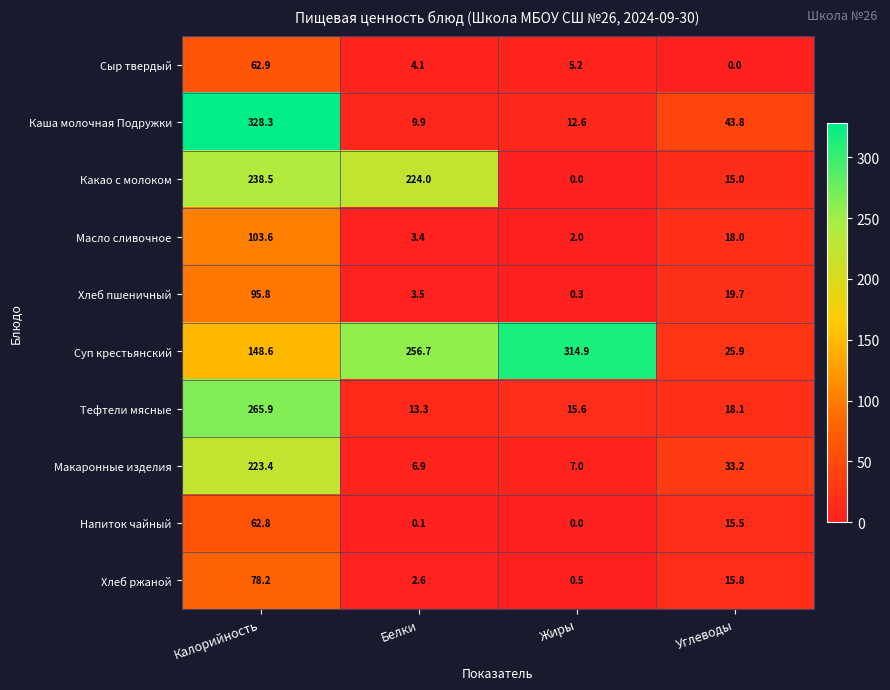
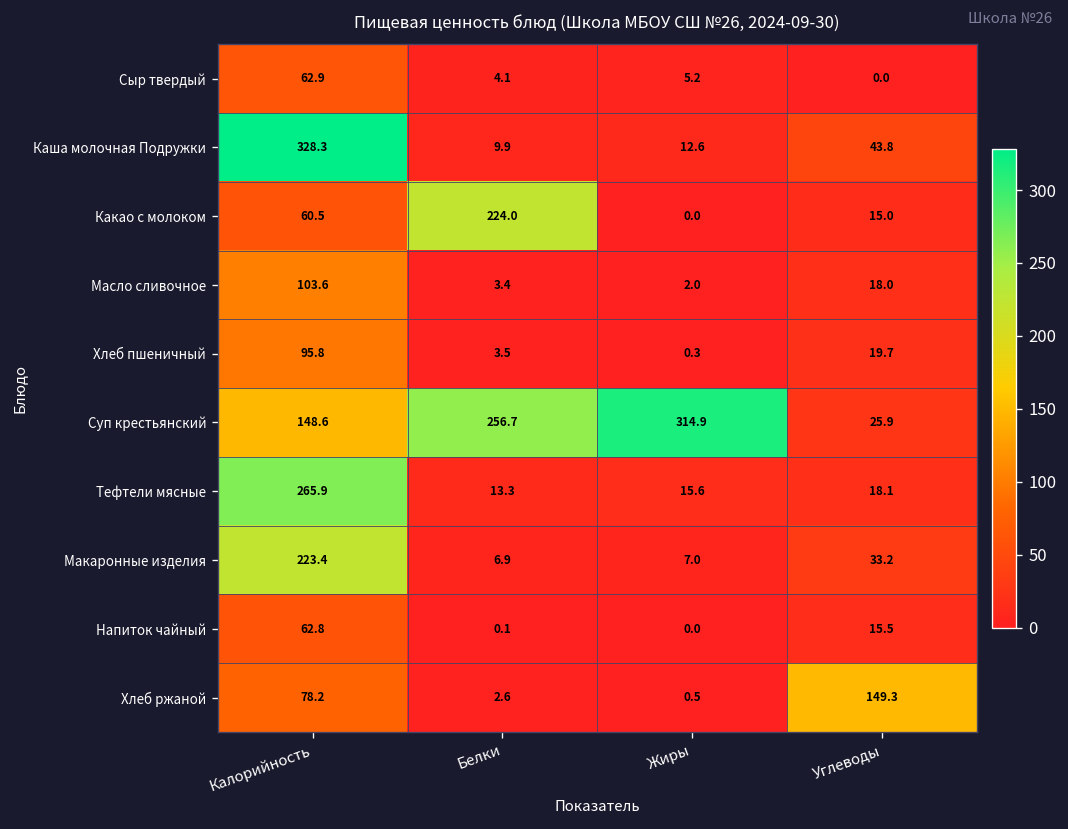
  {
    "Сыр твердый": {
      "Калорийность": 62.9,
      "Белки": 4.1,
      "Жиры": 5.2,
      "Углеводы": 0.0
    },
    "Каша молочная Подружки": {
      "Калорийность": 328.3,
      "Белки": 9.9,
      "Жиры": 12.6,
      "Углеводы": 43.8
    },
    "Какао с молоком": {
-     "Калорийность": 238.5,
+     "Калорийность": 60.5,
      "Белки": 224.0,
      "Жиры": 0.0,
      "Углеводы": 15.0
    },
    "Масло сливочное": {
      "Калорийность": 103.6,
      "Белки": 3.4,
      "Жиры": 2.0,
      "Углеводы": 18.0
    },
    "Хлеб пшеничный": {
      "Калорийность": 95.8,
      "Белки": 3.5,
      "Жиры": 0.3,
      "Углеводы": 19.7
    },
    "Суп крестьянский": {
      "Калорийность": 148.6,
      "Белки": 256.7,
      "Жиры": 314.9,
      "Углеводы": 25.9
    },
    "Тефтели мясные": {
      "Калорийность": 265.9,
      "Белки": 13.3,
      "Жиры": 15.6,
      "Углеводы": 18.1
    },
    "Макаронные изделия": {
      "Калорийность": 223.4,
      "Белки": 6.9,
      "Жиры": 7.0,
      "Углеводы": 33.2
    },
    "Напиток чайный": {
      "Калорийность": 62.8,
      "Белки": 0.1,
      "Жиры": 0.0,
      "Углеводы": 15.5
    },
    "Хлеб ржаной": {
      "Калорийность": 78.2,
      "Белки": 2.6,
      "Жиры": 0.5,
-     "Углеводы": 15.8
+     "Углеводы": 149.3
    }
  }
